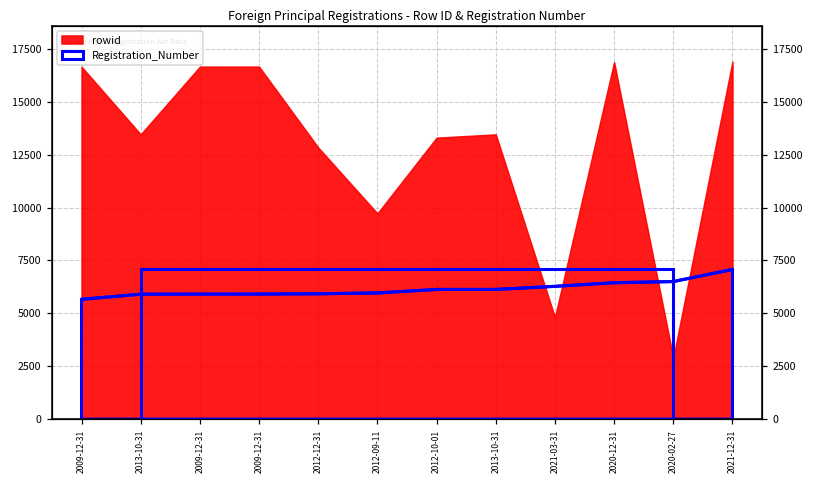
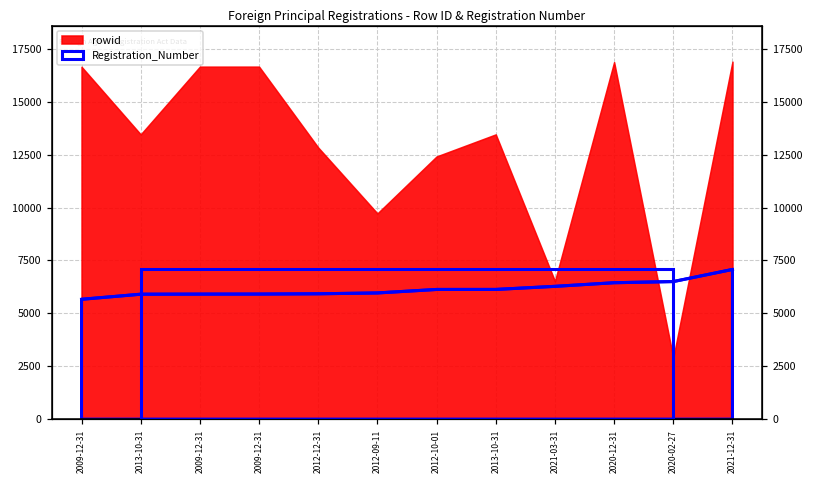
  {
    "rowid": {
      "2012-12-31": 12800,
      "2012-09-11": 9700,
-     "2012-10-01": 13300,
-     "2021-03-31": 4800,
+     "2012-10-01": 12400,
+     "2021-03-31": 6500,
      "2020-12-31": 16900,
      "2021-12-31": 16900
    }
  }
